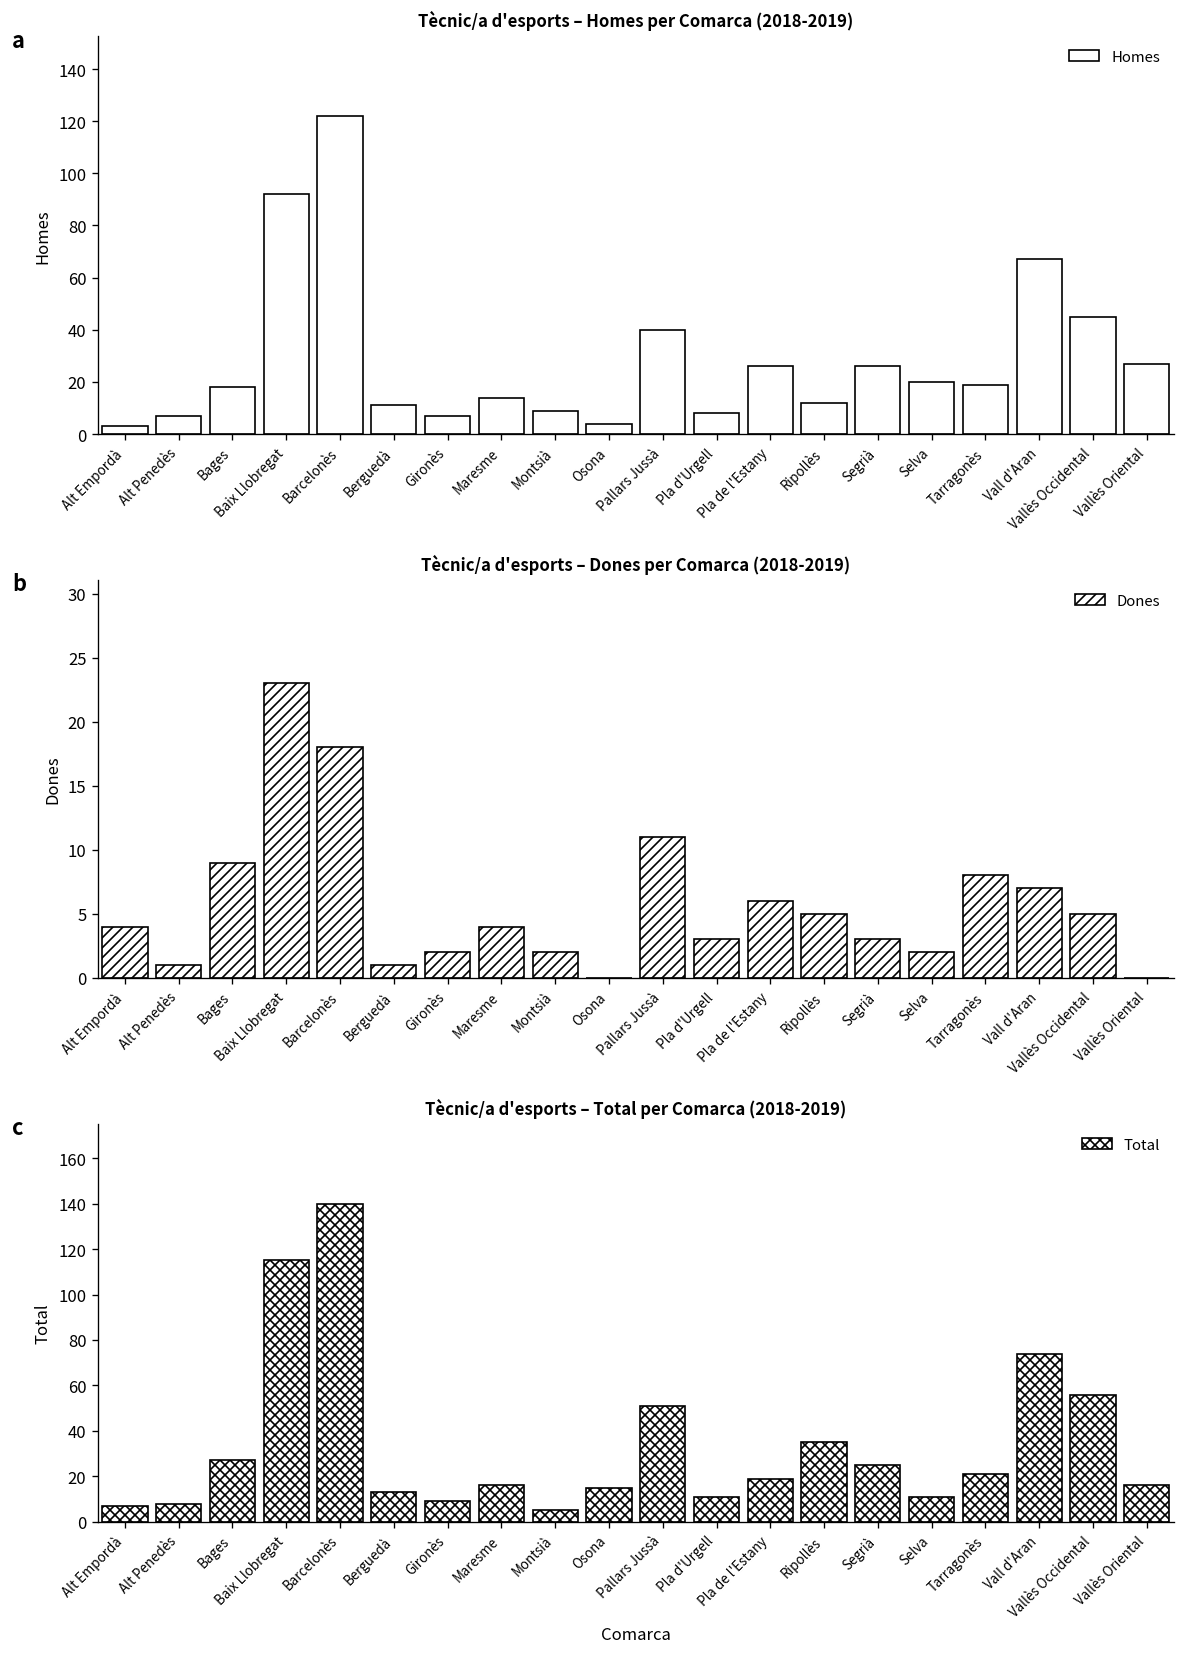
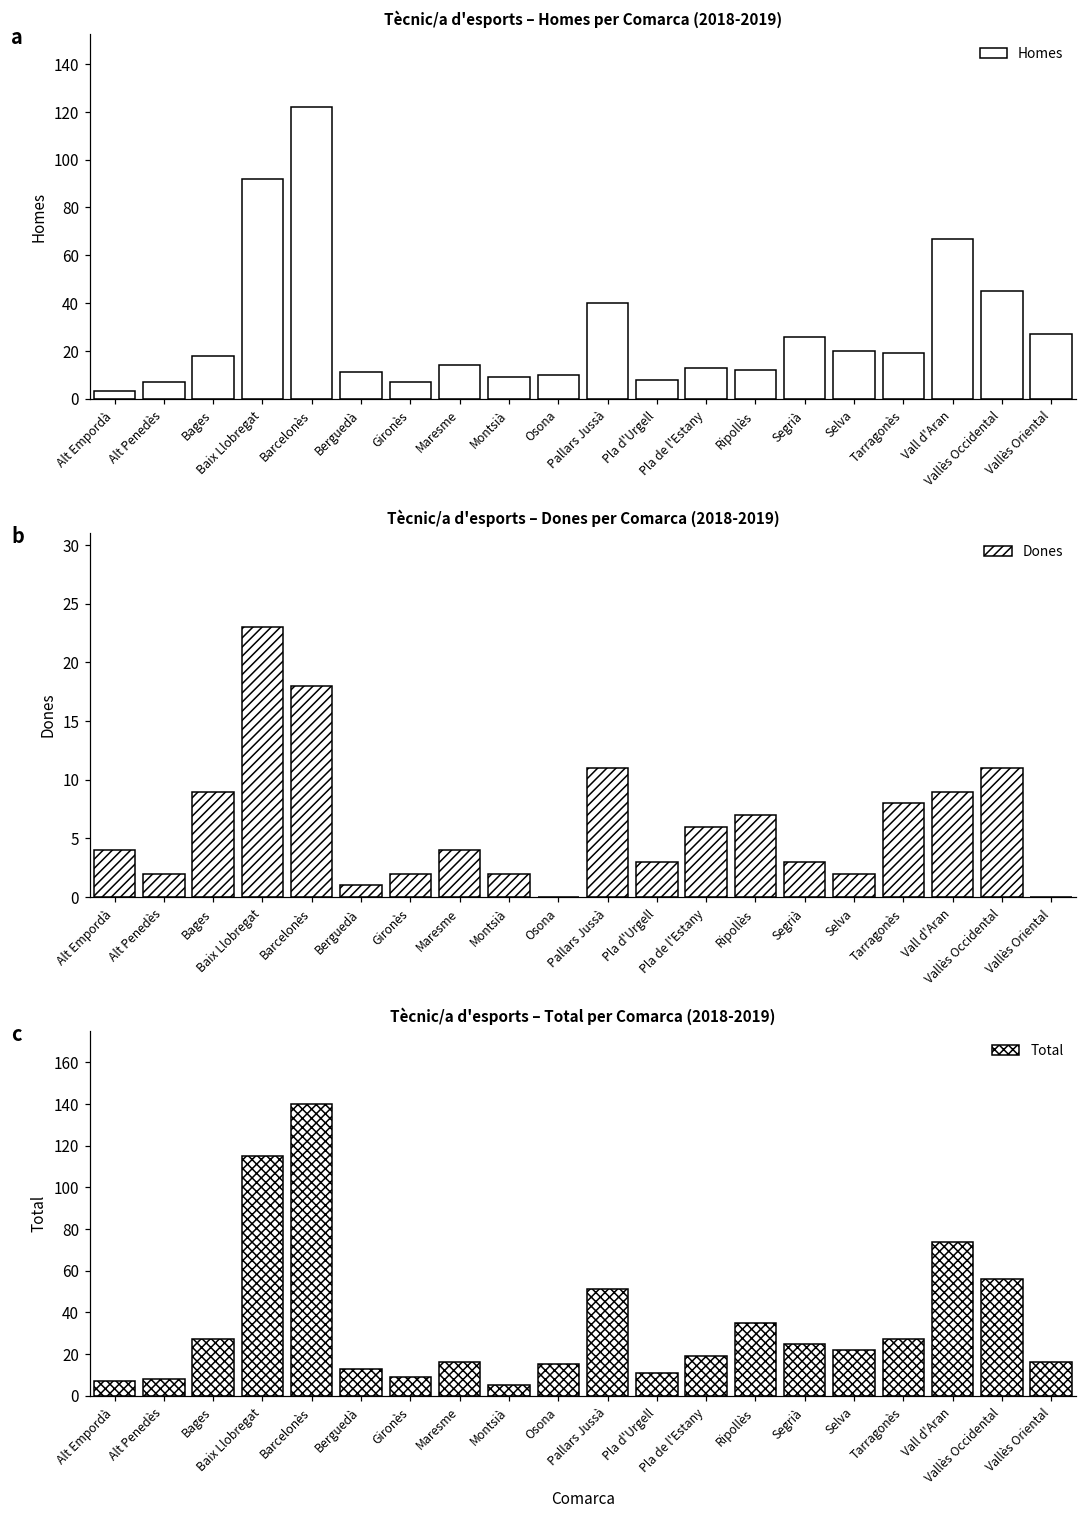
  {
    "Tècnic/a d'esports – Homes per Comarca (2018-2019)": {
      "Alt Empordà": 3,
      "Alt Penedès": 7,
      "Bages": 18,
      "Baix Llobregat": 92,
      "Barcelonès": 122,
      "Berguedà": 11,
      "Gironès": 7,
      "Maresme": 14,
      "Montsià": 9,
-     "Osona": 4,
+     "Osona": 10,
      "Pallars Jussà": 40,
      "Pla d'Urgell": 8,
-     "Pla de l'Estany": 26,
+     "Pla de l'Estany": 13,
      "Ripollès": 12,
      "Segrià": 26,
      "Selva": 20,
      "Tarragonès": 19,
      "Vall d'Aran": 67,
      "Vallès Occidental": 45,
      "Vallès Oriental": 27
    },
    "Tècnic/a d'esports – Dones per Comarca (2018-2019)": {
      "Alt Empordà": 4,
-     "Alt Penedès": 1,
+     "Alt Penedès": 2,
      "Bages": 9,
      "Baix Llobregat": 23,
      "Barcelonès": 18,
      "Berguedà": 1,
      "Gironès": 2,
      "Maresme": 4,
      "Montsià": 2,
      "Osona": 0,
      "Pallars Jussà": 11,
      "Pla d'Urgell": 3,
      "Pla de l'Estany": 6,
-     "Ripollès": 5,
+     "Ripollès": 7,
      "Segrià": 3,
      "Selva": 2,
      "Tarragonès": 8,
-     "Vall d'Aran": 7,
-     "Vallès Occidental": 5,
+     "Vall d'Aran": 9,
+     "Vallès Occidental": 11,
      "Vallès Oriental": 0
    },
    "Tècnic/a d'esports – Total per Comarca (2018-2019)": {
      "Alt Empordà": 7,
      "Alt Penedès": 8,
      "Bages": 27,
      "Baix Llobregat": 115,
      "Barcelonès": 140,
      "Berguedà": 13,
      "Gironès": 9,
      "Maresme": 16,
      "Montsià": 5,
      "Osona": 15,
      "Pallars Jussà": 51,
      "Pla d'Urgell": 11,
      "Pla de l'Estany": 19,
      "Ripollès": 35,
      "Segrià": 25,
-     "Selva": 11,
-     "Tarragonès": 21,
+     "Selva": 22,
+     "Tarragonès": 27,
      "Vall d'Aran": 74,
      "Vallès Occidental": 56,
      "Vallès Oriental": 16
    }
  }
